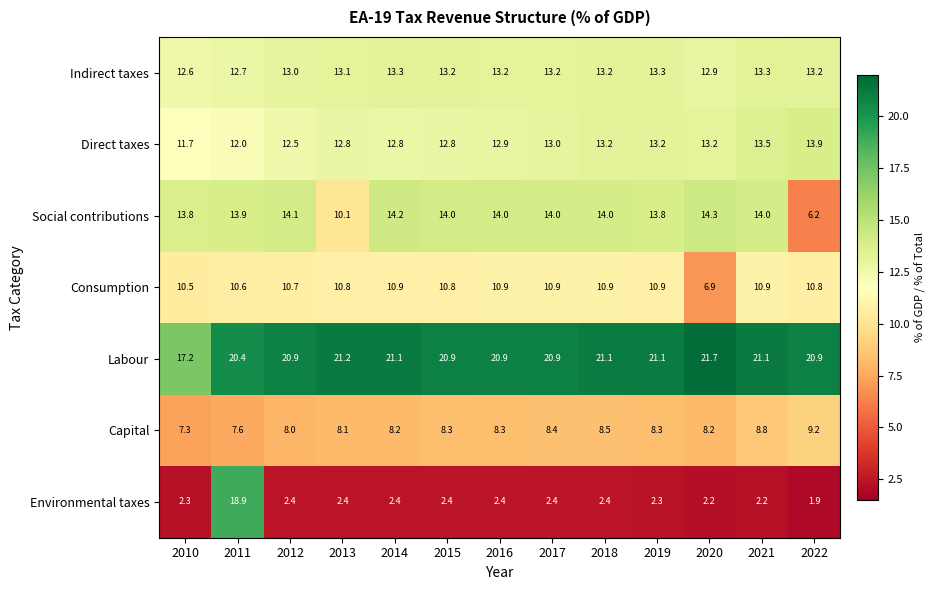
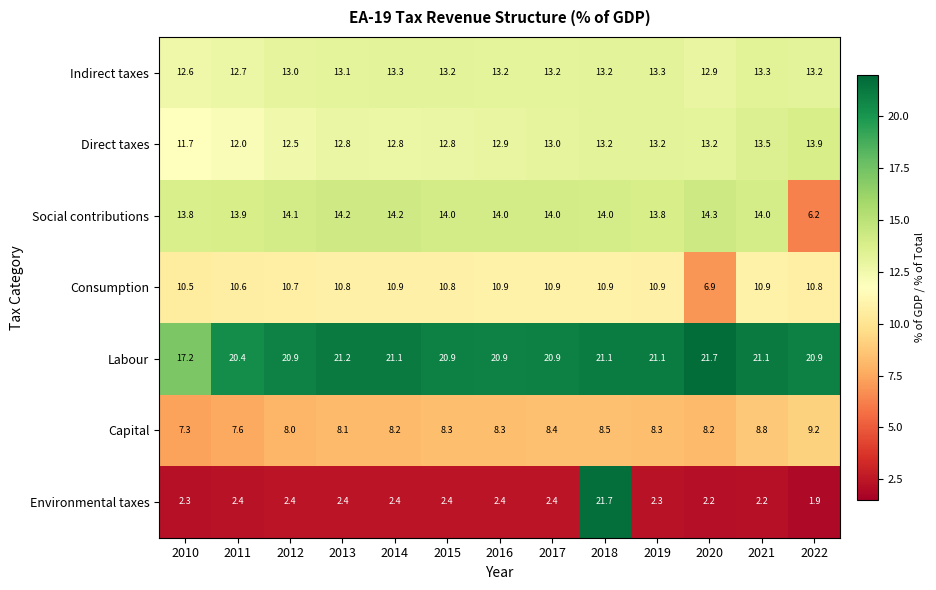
  {
    "Indirect taxes": {
      "2010": 12.6,
      "2011": 12.7,
      "2012": 13.0,
      "2013": 13.1,
      "2014": 13.3,
      "2015": 13.2,
      "2016": 13.2,
      "2017": 13.2,
      "2018": 13.2,
      "2019": 13.3,
      "2020": 12.9,
      "2021": 13.3,
      "2022": 13.2
    },
    "Direct taxes": {
      "2010": 11.7,
      "2011": 12.0,
      "2012": 12.5,
      "2013": 12.8,
      "2014": 12.8,
      "2015": 12.8,
      "2016": 12.9,
      "2017": 13.0,
      "2018": 13.2,
      "2019": 13.2,
      "2020": 13.2,
      "2021": 13.5,
      "2022": 13.9
    },
    "Social contributions": {
      "2010": 13.8,
      "2011": 13.9,
      "2012": 14.1,
-     "2013": 10.1,
+     "2013": 14.2,
      "2014": 14.2,
      "2015": 14.0,
      "2016": 14.0,
      "2017": 14.0,
      "2018": 14.0,
      "2019": 13.8,
      "2020": 14.3,
      "2021": 14.0,
      "2022": 6.2
    },
    "Consumption": {
      "2010": 10.5,
      "2011": 10.6,
      "2012": 10.7,
      "2013": 10.8,
      "2014": 10.9,
      "2015": 10.8,
      "2016": 10.9,
      "2017": 10.9,
      "2018": 10.9,
      "2019": 10.9,
      "2020": 6.9,
      "2021": 10.9,
      "2022": 10.8
    },
    "Labour": {
      "2010": 17.2,
      "2011": 20.4,
      "2012": 20.9,
      "2013": 21.2,
      "2014": 21.1,
      "2015": 20.9,
      "2016": 20.9,
      "2017": 20.9,
      "2018": 21.1,
      "2019": 21.1,
      "2020": 21.7,
      "2021": 21.1,
      "2022": 20.9
    },
    "Capital": {
      "2010": 7.3,
      "2011": 7.6,
      "2012": 8.0,
      "2013": 8.1,
      "2014": 8.2,
      "2015": 8.3,
      "2016": 8.3,
      "2017": 8.4,
      "2018": 8.5,
      "2019": 8.3,
      "2020": 8.2,
      "2021": 8.8,
      "2022": 9.2
    },
    "Environmental taxes": {
      "2010": 2.3,
-     "2011": 18.9,
+     "2011": 2.4,
      "2012": 2.4,
      "2013": 2.4,
      "2014": 2.4,
      "2015": 2.4,
      "2016": 2.4,
      "2017": 2.4,
-     "2018": 2.4,
+     "2018": 21.7,
      "2019": 2.3,
      "2020": 2.2,
      "2021": 2.2,
      "2022": 1.9
    }
  }
